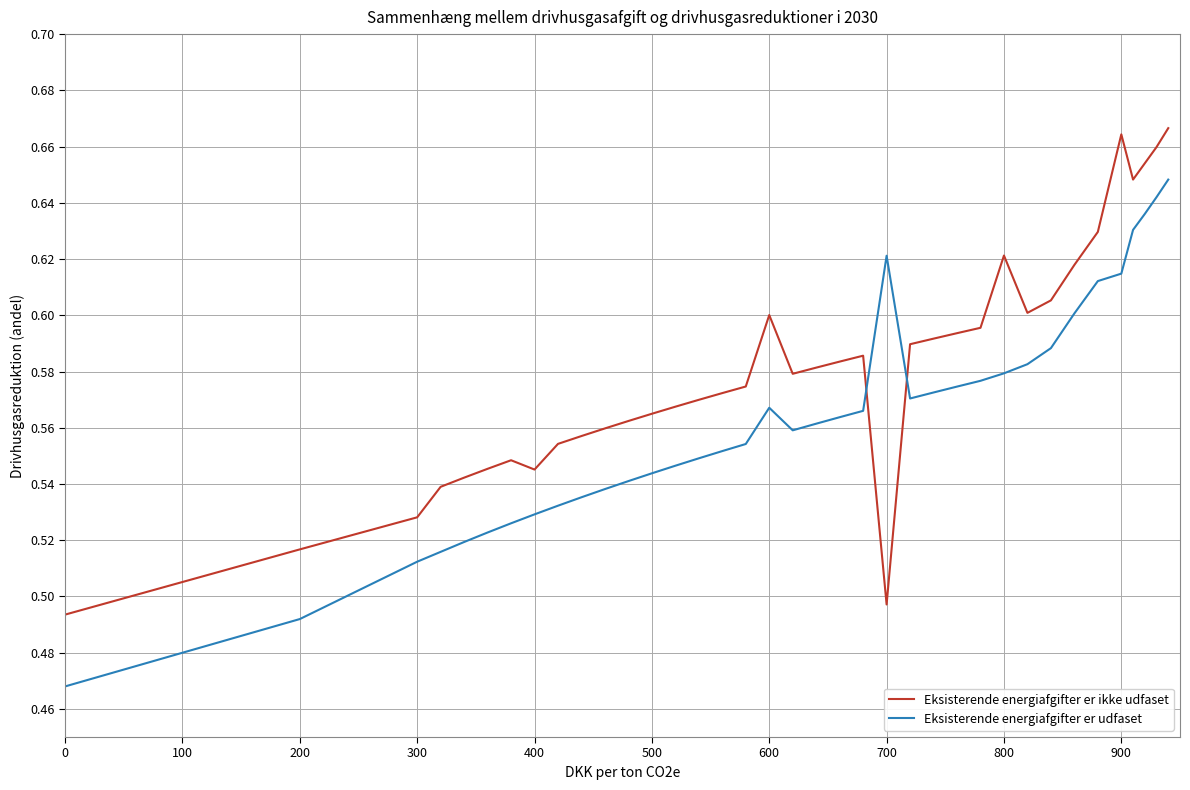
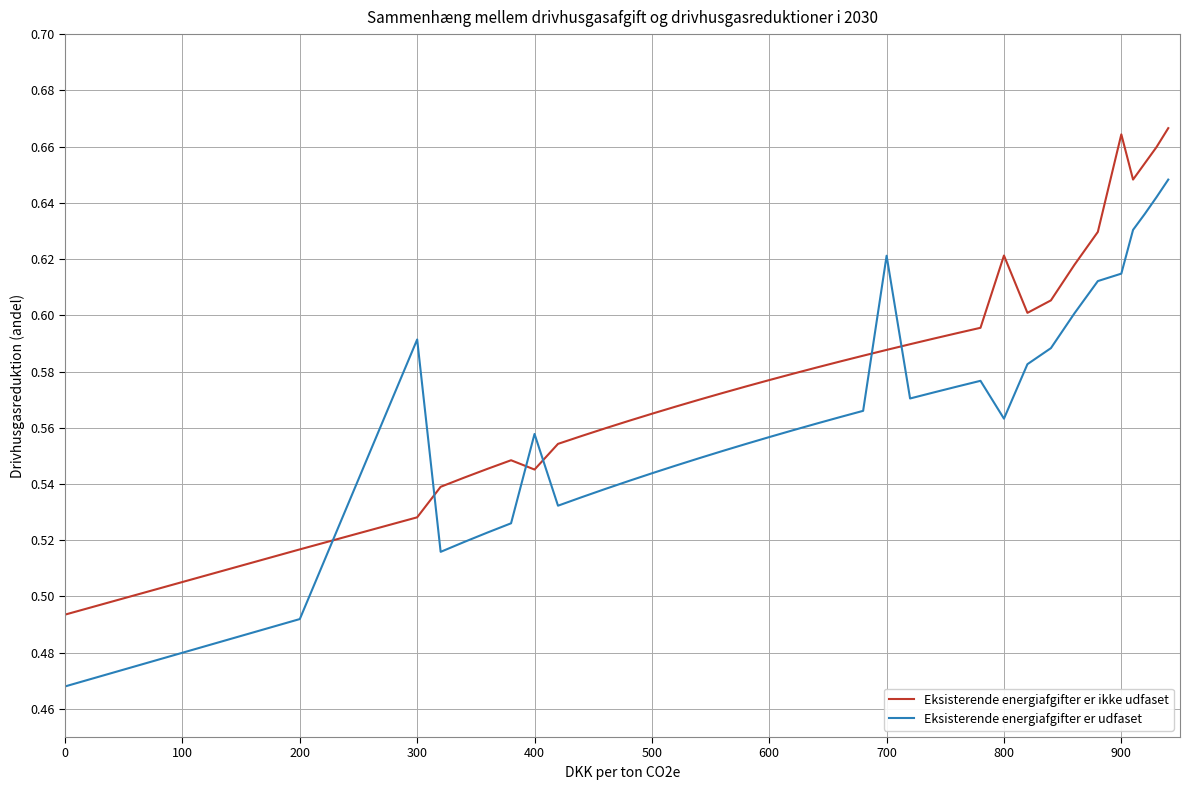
  {
    "Eksisterende energiafgifter er ikke udfaset": {
      "0": 0.494,
      "200": 0.517,
      "300": 0.528,
      "400": 0.545,
      "500": 0.565,
-     "600": 0.600,
-     "700": 0.497,
+     "600": 0.577,
+     "700": 0.588,
      "800": 0.621,
      "900": 0.664
    },
    "Eksisterende energiafgifter er udfaset": {
      "0": 0.468,
      "200": 0.492,
-     "300": 0.512,
-     "400": 0.529,
+     "300": 0.591,
+     "400": 0.558,
      "500": 0.544,
-     "600": 0.567,
+     "600": 0.557,
      "700": 0.621,
-     "800": 0.579,
+     "800": 0.563,
      "900": 0.615
    }
  }
